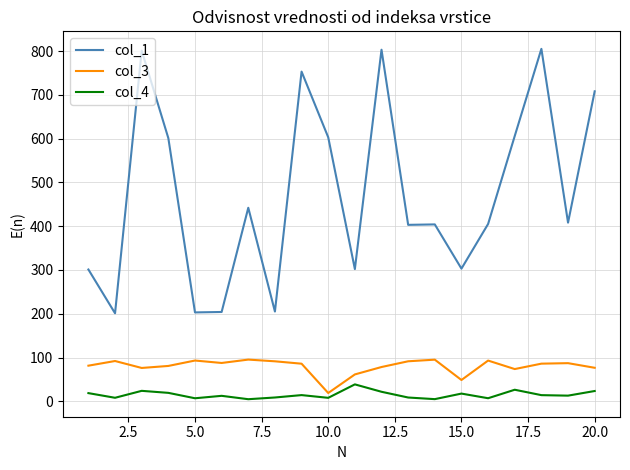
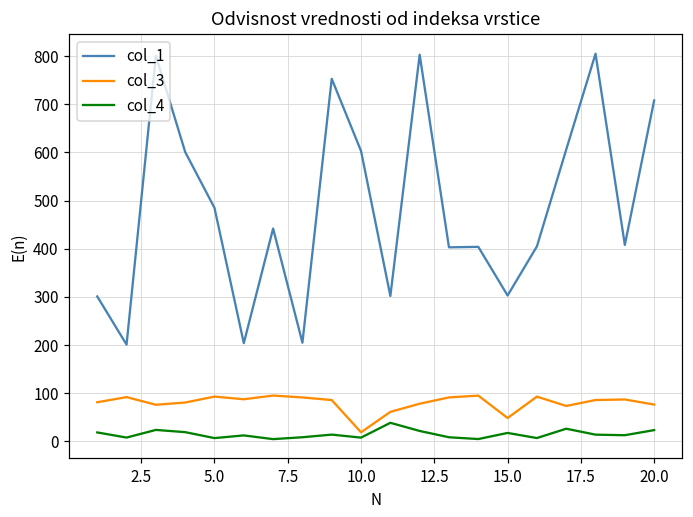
  {
    "col_1": {
-     "5.0": 200,
+     "5.0": 490,
      "10.0": 600,
      "15.0": 300,
      "20.0": 710
    },
    "col_3": {
      "5.0": 90,
      "10.0": 20,
      "15.0": 50,
      "20.0": 80
    },
    "col_4": {
      "5.0": 10,
      "10.0": 10,
      "15.0": 20,
      "20.0": 20
    }
  }
